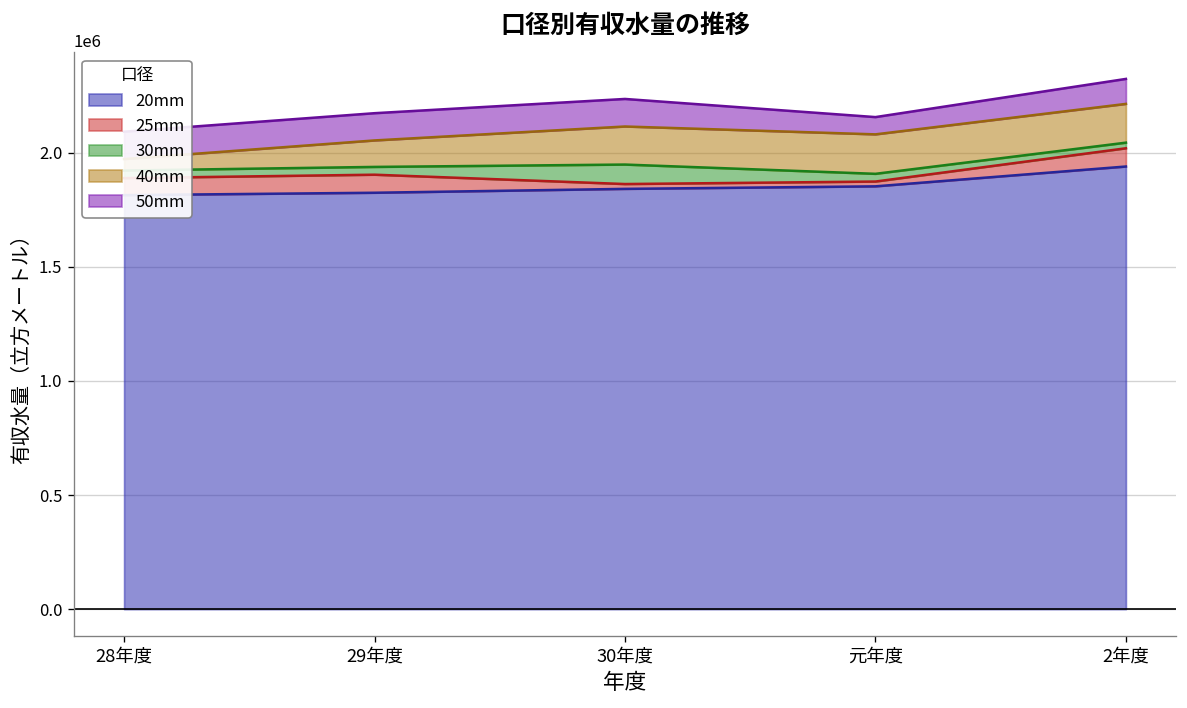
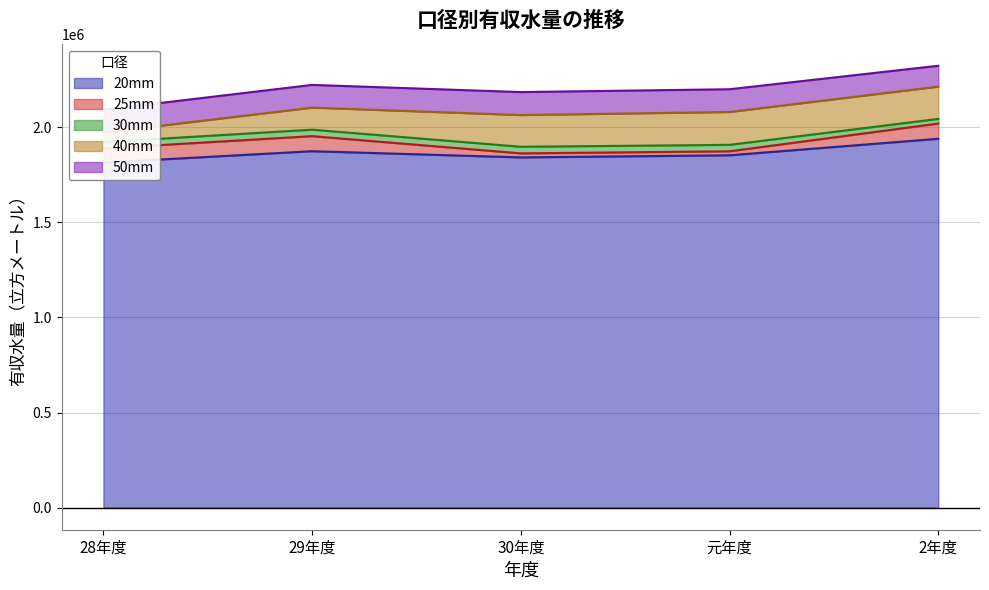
  {
    "20mm": {
-     "29年度": 1820000,
+     "29年度": 1870000,
      "30年度": 1840000,
      "元年度": 1850000,
      "2年度": 1940000
    },
    "25mm": {
      "29年度": 80000,
      "30年度": 20000,
      "元年度": 20000,
      "2年度": 80000
    },
    "30mm": {
      "29年度": 30000,
-     "30年度": 90000,
+     "30年度": 30000,
      "元年度": 30000,
      "2年度": 20000
    },
    "40mm": {
      "29年度": 120000,
      "30年度": 170000,
      "元年度": 170000,
      "2年度": 170000
    },
    "50mm": {
      "29年度": 120000,
      "30年度": 120000,
-     "元年度": 80000,
+     "元年度": 120000,
      "2年度": 110000
    }
  }
